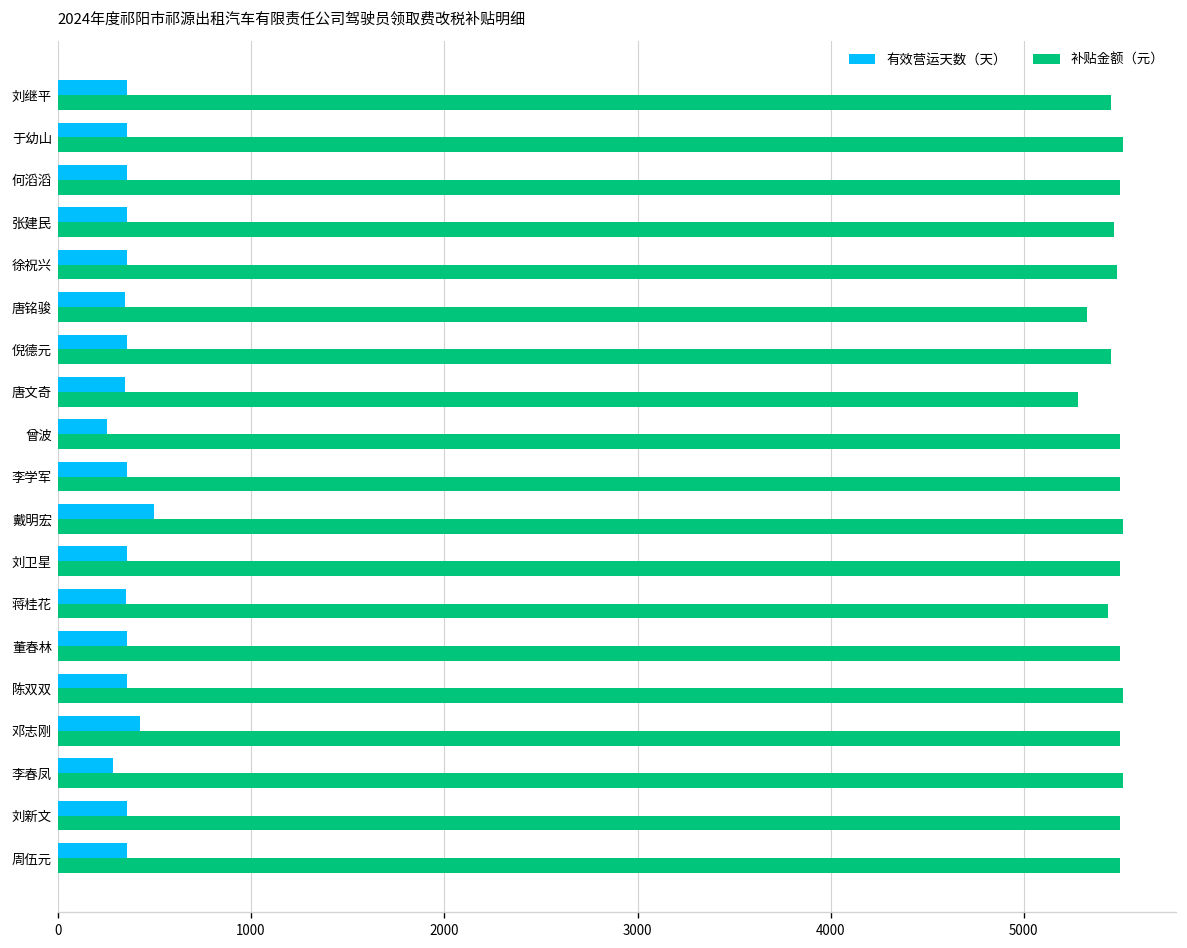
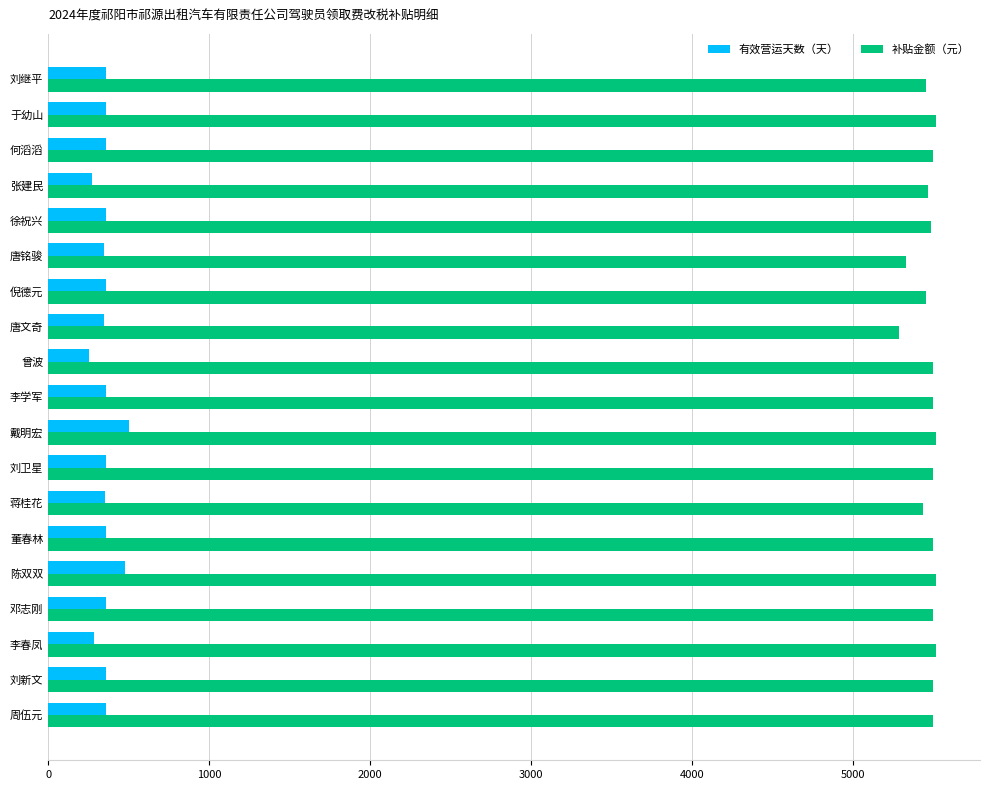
  {
    "有效营运天数（天）": {
      "刘继平": 360,
      "于幼山": 360,
      "何滔滔": 360,
-     "张建民": 360,
+     "张建民": 270,
      "徐祝兴": 360,
      "唐铭骏": 350,
      "倪德元": 360,
      "唐文奇": 350,
      "曾波": 250,
      "李学军": 360,
      "戴明宏": 500,
      "刘卫星": 360,
      "蒋桂花": 360,
      "董春林": 360,
-     "陈双双": 360,
-     "邓志刚": 430,
+     "陈双双": 470,
+     "邓志刚": 360,
      "李春凤": 290,
      "刘新文": 360,
      "周伍元": 360
    },
    "补贴金额（元）": {
      "刘继平": 5450,
      "于幼山": 5510,
      "何滔滔": 5500,
      "张建民": 5470,
      "徐祝兴": 5480,
      "唐铭骏": 5330,
      "倪德元": 5450,
      "唐文奇": 5280,
      "曾波": 5500,
      "李学军": 5500,
      "戴明宏": 5510,
      "刘卫星": 5500,
      "蒋桂花": 5440,
      "董春林": 5500,
      "陈双双": 5510,
      "邓志刚": 5500,
      "李春凤": 5510,
      "刘新文": 5500,
      "周伍元": 5500
    }
  }
